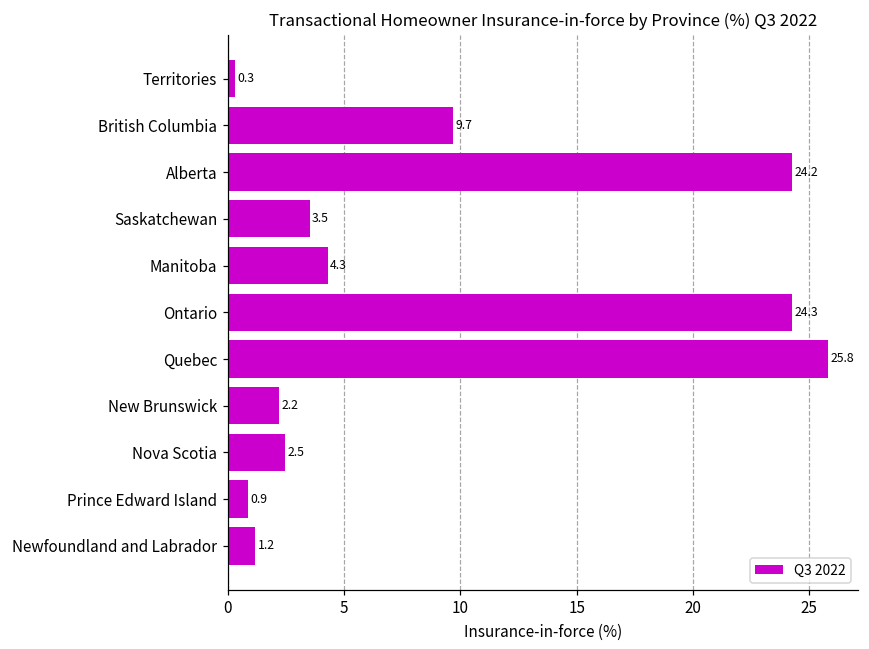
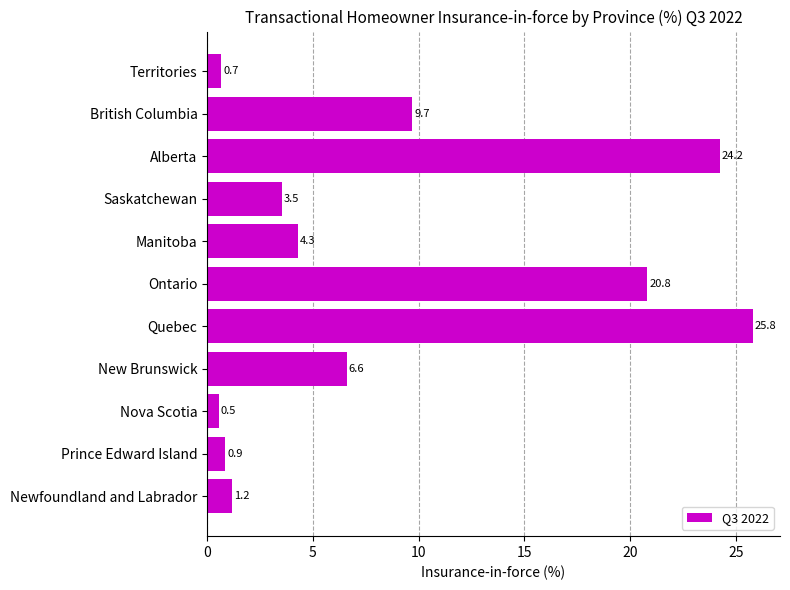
  {
-   "Territories": 0.3,
+   "Territories": 0.7,
    "British Columbia": 9.7,
    "Alberta": 24.2,
    "Saskatchewan": 3.5,
    "Manitoba": 4.3,
-   "Ontario": 24.3,
+   "Ontario": 20.8,
    "Quebec": 25.8,
-   "New Brunswick": 2.2,
-   "Nova Scotia": 2.5,
+   "New Brunswick": 6.6,
+   "Nova Scotia": 0.5,
    "Prince Edward Island": 0.9,
    "Newfoundland and Labrador": 1.2
  }
